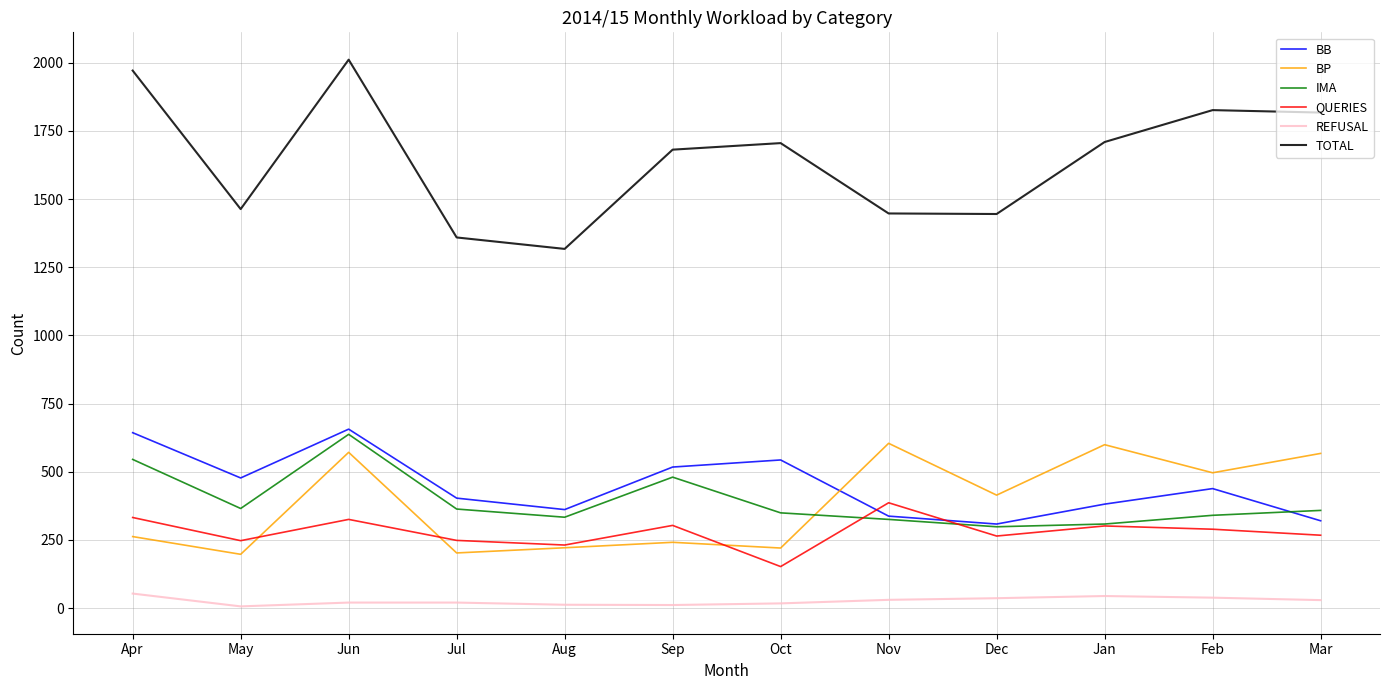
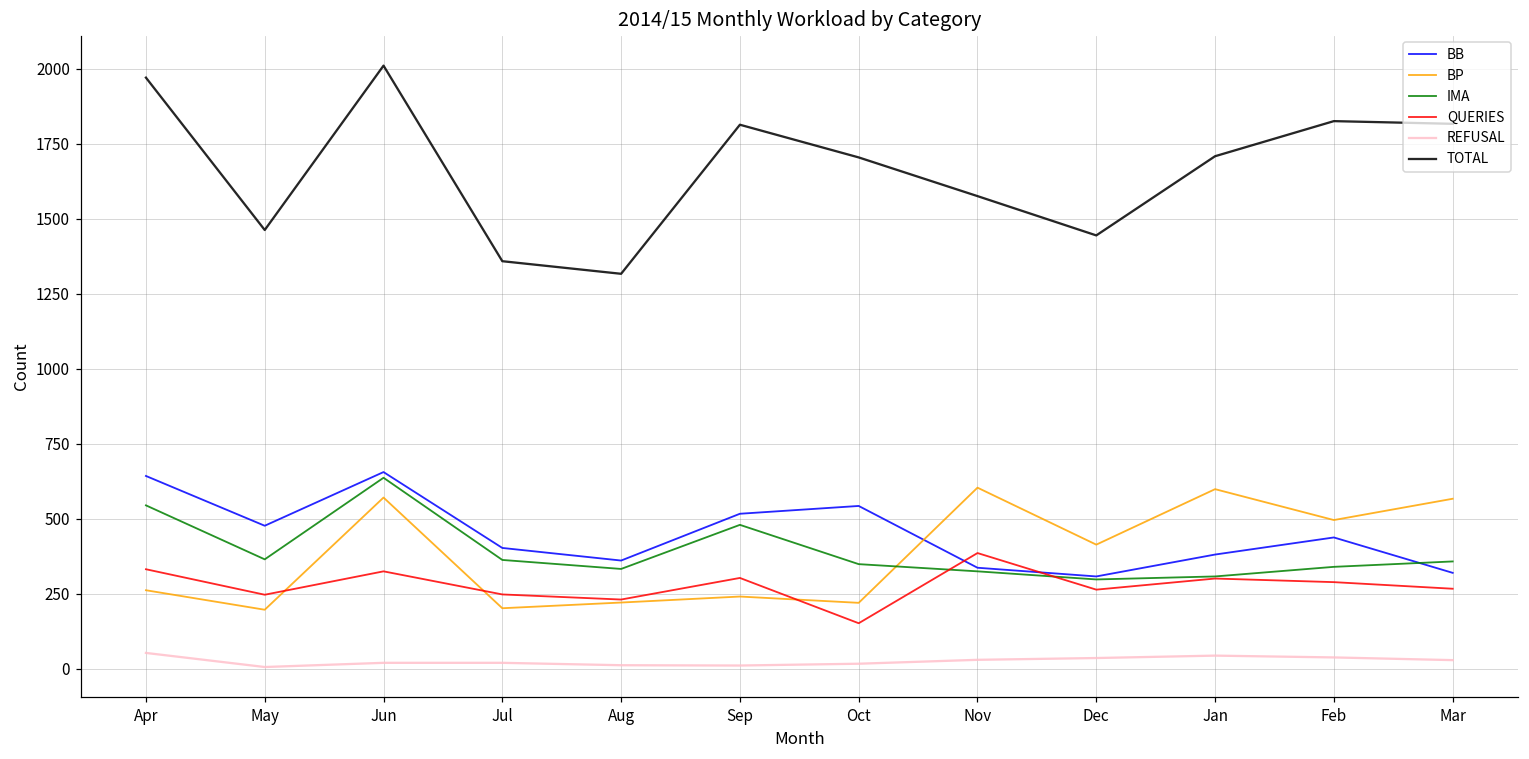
  {
    "BB": {
      "Apr": 640,
      "May": 480,
      "Jun": 660,
      "Jul": 400,
      "Aug": 360,
      "Sep": 520,
      "Oct": 540,
      "Nov": 340,
      "Dec": 310,
      "Jan": 380,
      "Feb": 440,
      "Mar": 320
    },
    "BP": {
      "Apr": 260,
      "May": 200,
      "Jun": 570,
      "Jul": 200,
      "Aug": 220,
      "Sep": 240,
      "Oct": 220,
      "Nov": 600,
      "Dec": 410,
      "Jan": 600,
      "Feb": 500,
      "Mar": 570
    },
    "IMA": {
      "Apr": 550,
      "May": 370,
      "Jun": 640,
      "Jul": 360,
      "Aug": 330,
      "Sep": 480,
      "Oct": 350,
      "Nov": 330,
      "Dec": 300,
      "Feb": 340,
      "Mar": 360
    },
    "QUERIES": {
      "Apr": 330,
      "May": 250,
      "Jun": 330,
      "Jul": 250,
      "Aug": 230,
      "Sep": 300,
      "Oct": 150,
      "Nov": 390,
      "Dec": 260,
      "Feb": 290,
      "Mar": 270
    },
    "REFUSAL": {
      "Apr": 50,
      "May": 10,
      "Jun": 20,
      "Jul": 20,
      "Aug": 10,
      "Sep": 10,
      "Oct": 20,
      "Nov": 30,
      "Dec": 40,
      "Jan": 40,
      "Feb": 40,
      "Mar": 30
    },
    "TOTAL": {
      "Apr": 1970,
      "May": 1460,
      "Jun": 2010,
      "Jul": 1360,
      "Aug": 1320,
-     "Sep": 1680,
+     "Sep": 1810,
      "Oct": 1710,
-     "Nov": 1450,
+     "Nov": 1580,
      "Dec": 1450,
      "Jan": 1710,
      "Feb": 1830
    }
  }
